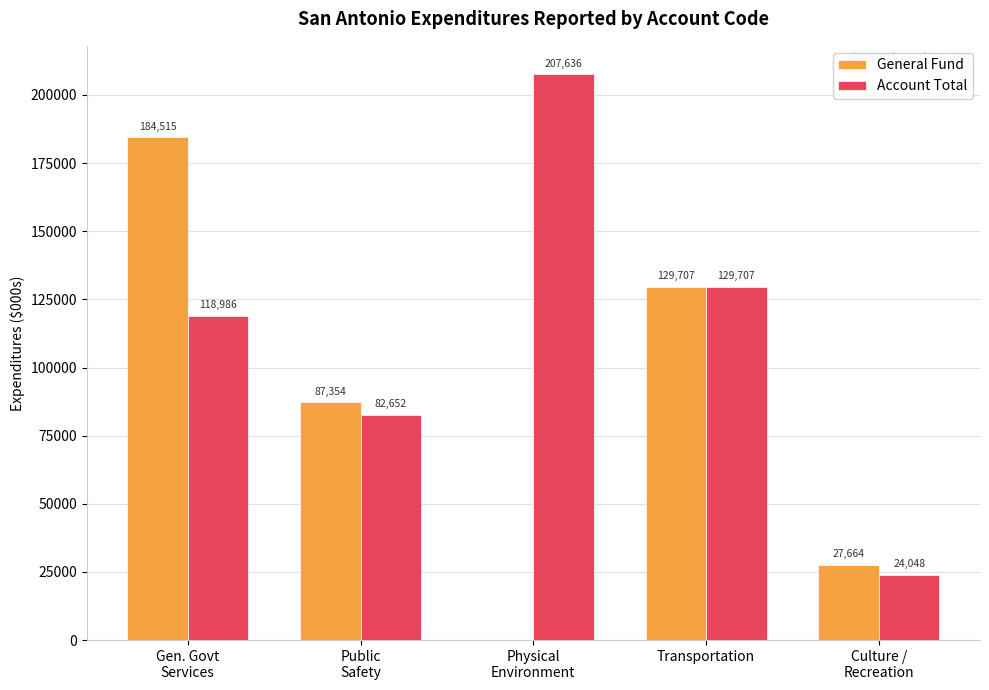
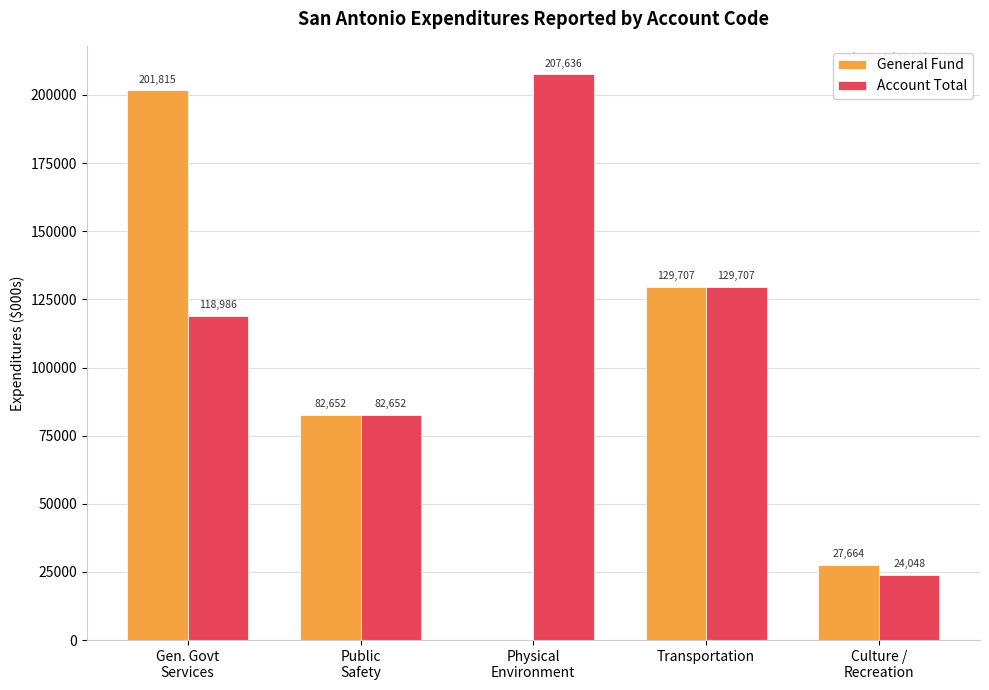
  {
    "General Fund": {
-     "Gen. Govt Services": "184,515",
-     "Public Safety": "87,354",
+     "Gen. Govt Services": "201,815",
+     "Public Safety": "82,652",
      "Transportation": "129,707",
      "Culture / Recreation": "27,664"
    },
    "Account Total": {
      "Gen. Govt Services": "118,986",
      "Public Safety": "82,652",
      "Physical Environment": "207,636",
      "Transportation": "129,707",
      "Culture / Recreation": "24,048"
    }
  }
